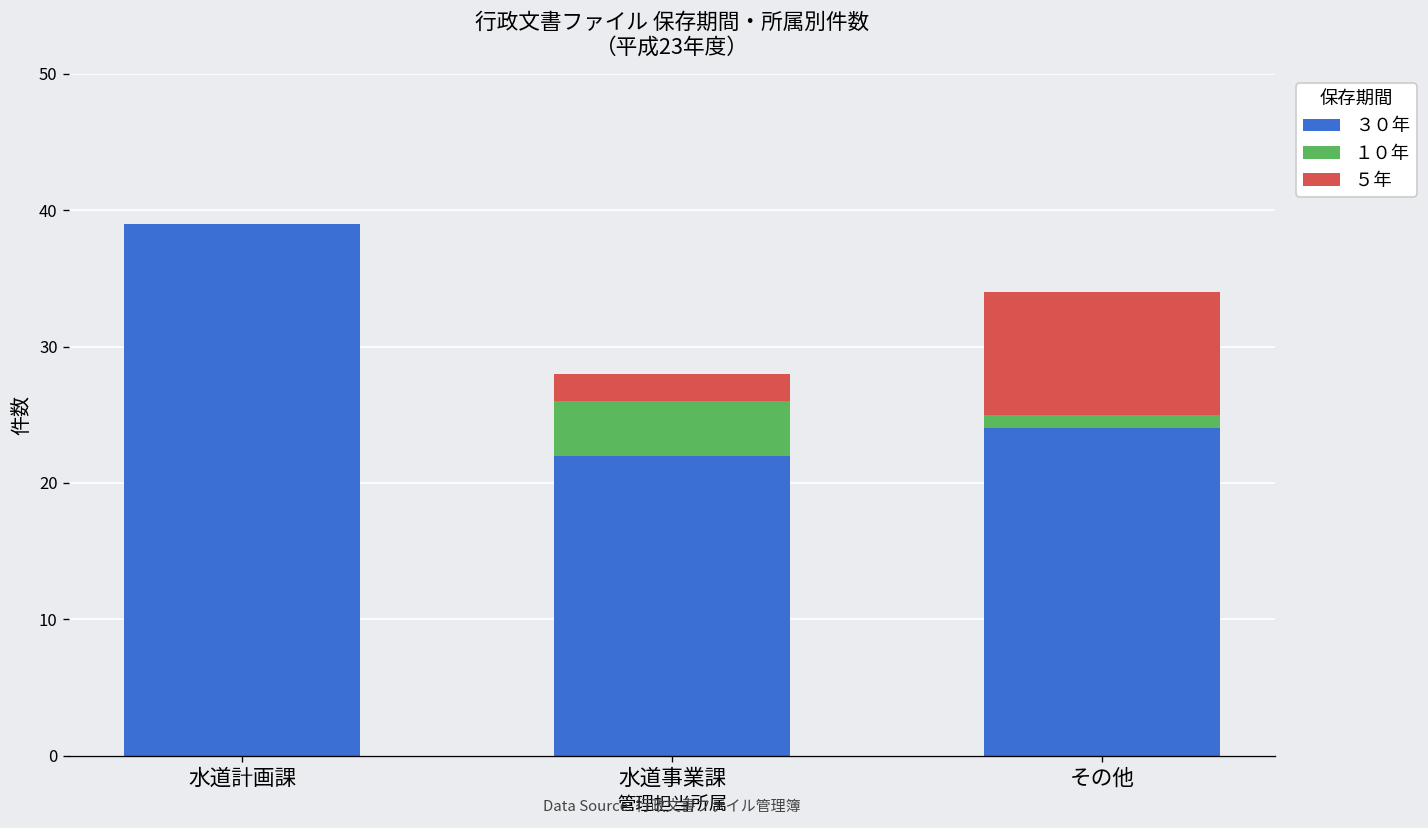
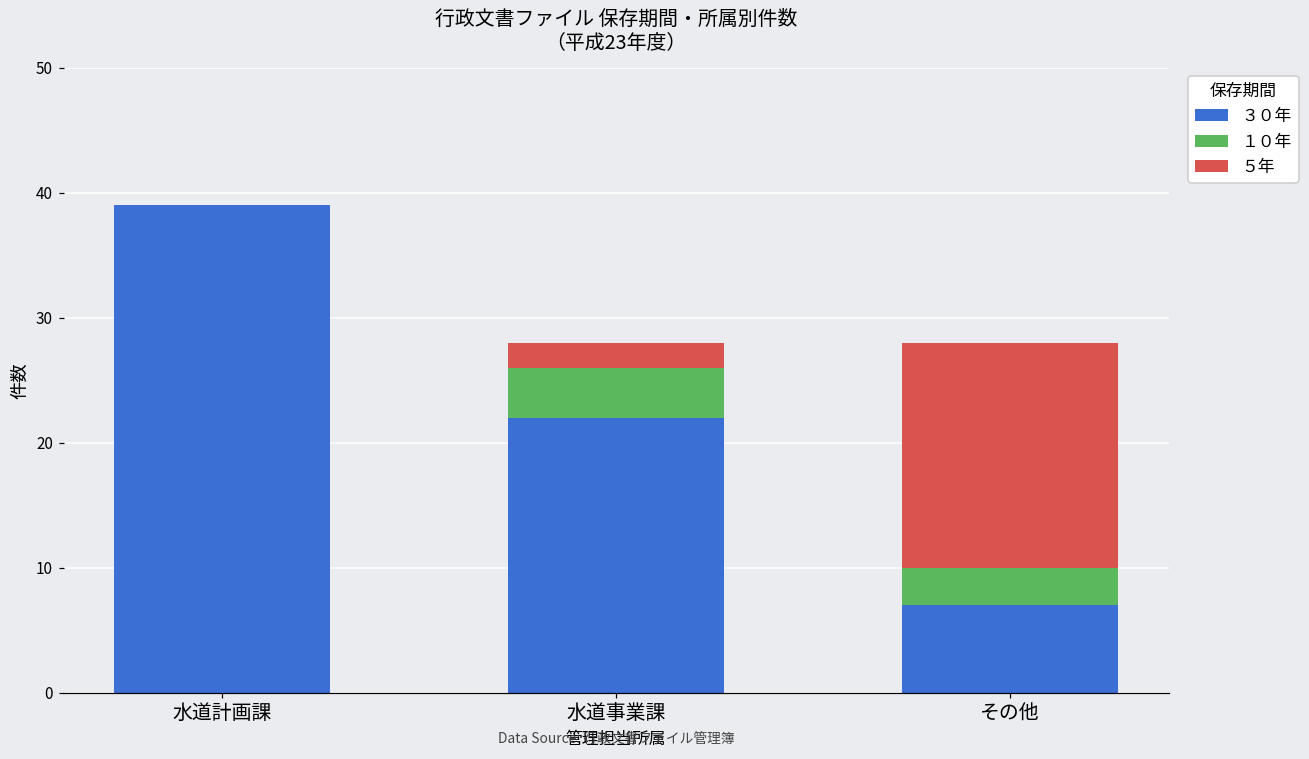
  {
    "３０年": {
      "水道計画課": 39,
      "水道事業課": 22,
-     "その他": 24
+     "その他": 7
    },
    "１０年": {
      "水道計画課": 0,
      "水道事業課": 4,
-     "その他": 1
+     "その他": 3
    },
    "５年": {
      "水道計画課": 0,
      "水道事業課": 2,
-     "その他": 9
+     "その他": 18
    }
  }
